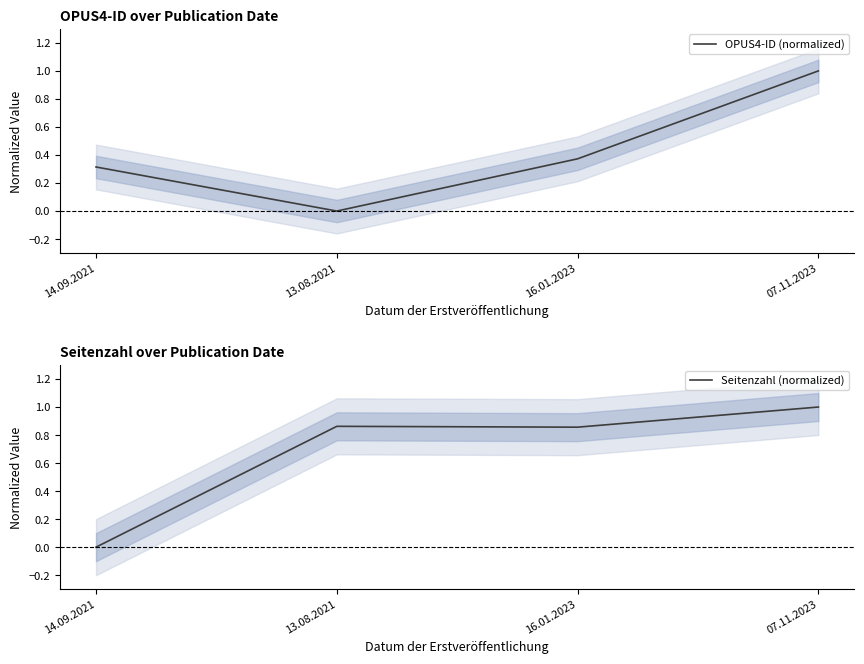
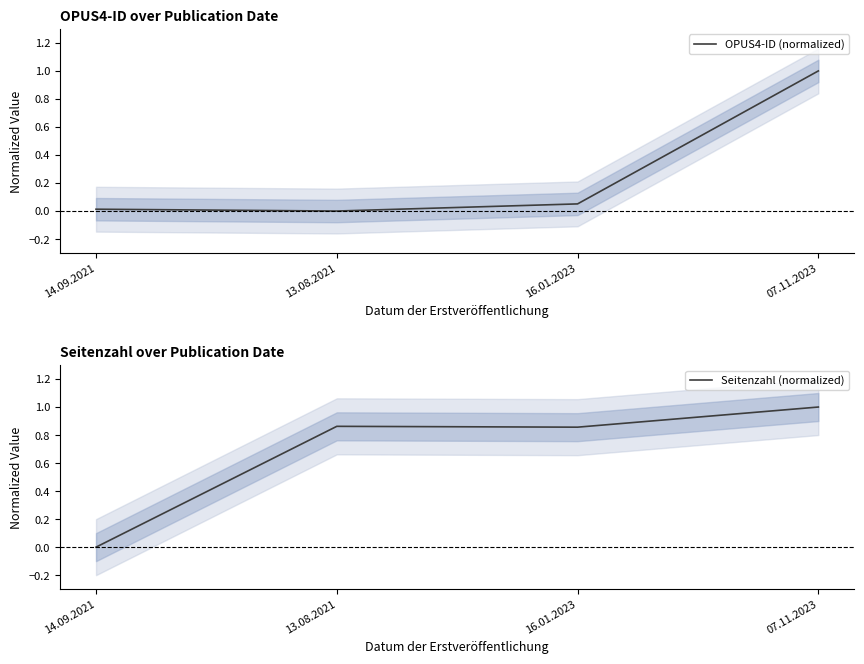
  {
    "OPUS4-ID over Publication Date": {
      "OPUS4-ID (normalized)": {
-       "14.09.2021": 0.31,
+       "14.09.2021": 0.01,
        "13.08.2021": 0.00,
-       "16.01.2023": 0.37,
+       "16.01.2023": 0.05,
        "07.11.2023": 1.00
      }
    },
    "Seitenzahl over Publication Date": {
      "Seitenzahl (normalized)": {
        "14.09.2021": 0.00,
        "13.08.2021": 0.86,
        "16.01.2023": 0.86,
        "07.11.2023": 1.00
      }
    }
  }
